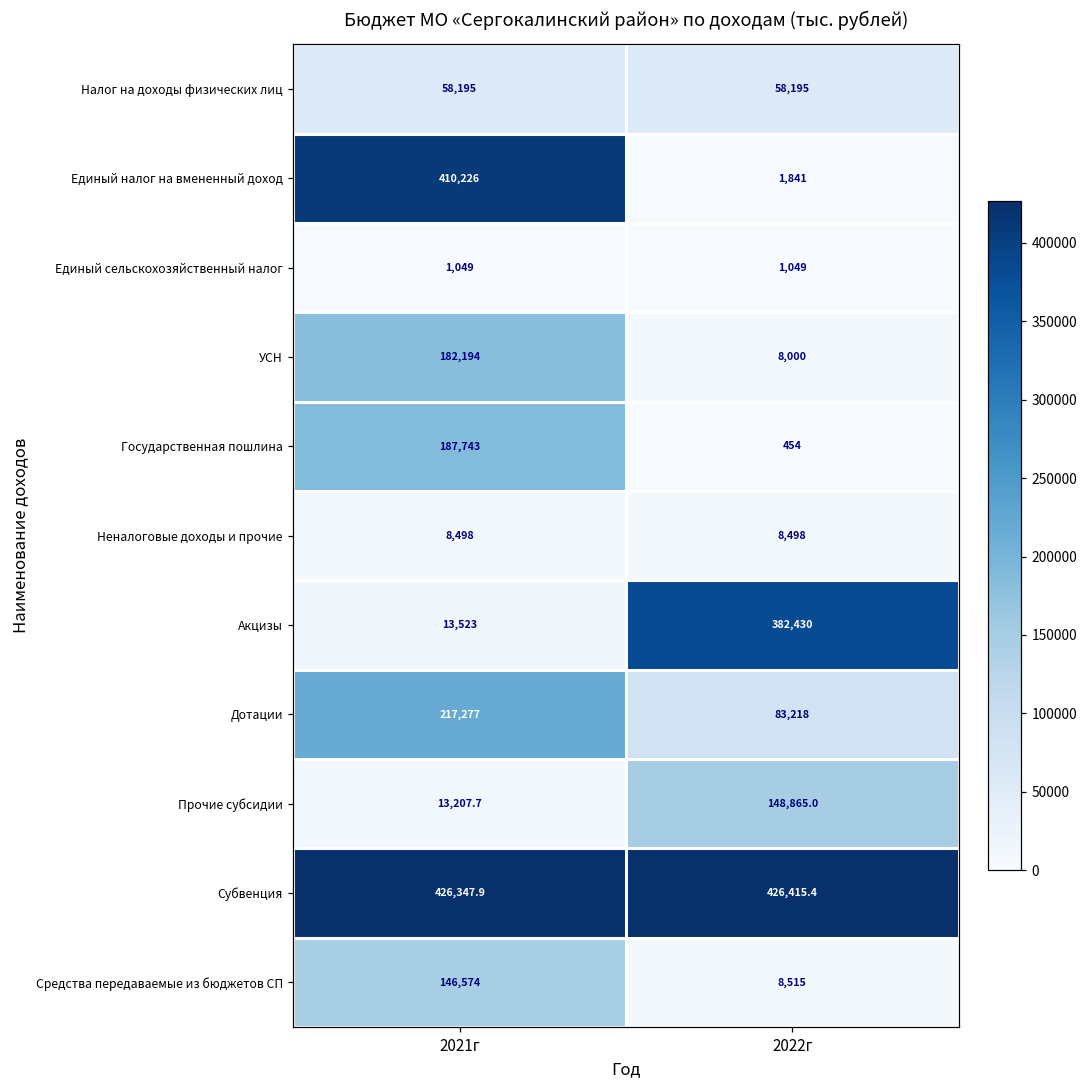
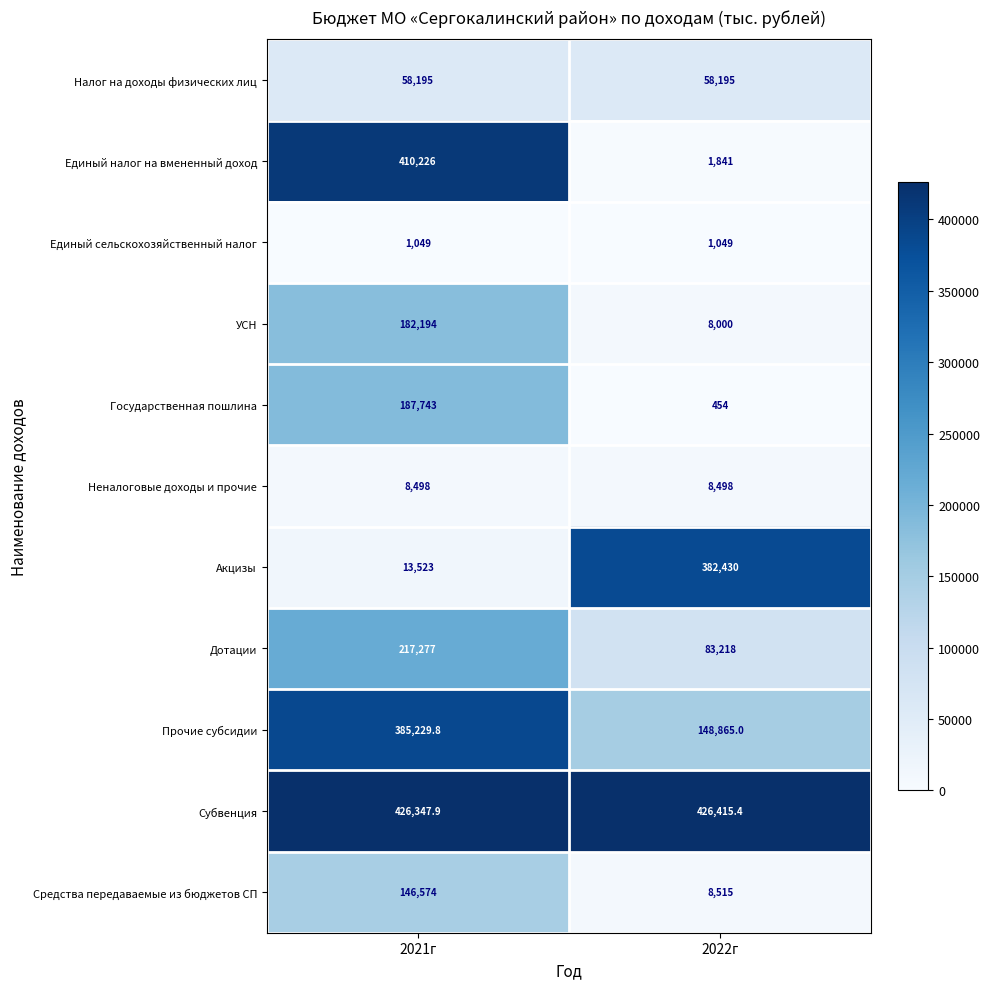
  {
    "Налог на доходы физических лиц": {
      "2021г": "58,195",
      "2022г": "58,195"
    },
    "Единый налог на вмененный доход": {
      "2021г": "410,226",
      "2022г": "1,841"
    },
    "Единый сельскохозяйственный налог": {
      "2021г": "1,049",
      "2022г": "1,049"
    },
    "УСН": {
      "2021г": "182,194",
      "2022г": "8,000"
    },
    "Государственная пошлина": {
      "2021г": "187,743",
      "2022г": "454"
    },
    "Неналоговые доходы и прочие": {
      "2021г": "8,498",
      "2022г": "8,498"
    },
    "Акцизы": {
      "2021г": "13,523",
      "2022г": "382,430"
    },
    "Дотации": {
      "2021г": "217,277",
      "2022г": "83,218"
    },
    "Прочие субсидии": {
-     "2021г": "13,207.7",
+     "2021г": "385,229.8",
      "2022г": "148,865.0"
    },
    "Субвенция": {
      "2021г": "426,347.9",
      "2022г": "426,415.4"
    },
    "Средства передаваемые из бюджетов СП": {
      "2021г": "146,574",
      "2022г": "8,515"
    }
  }
